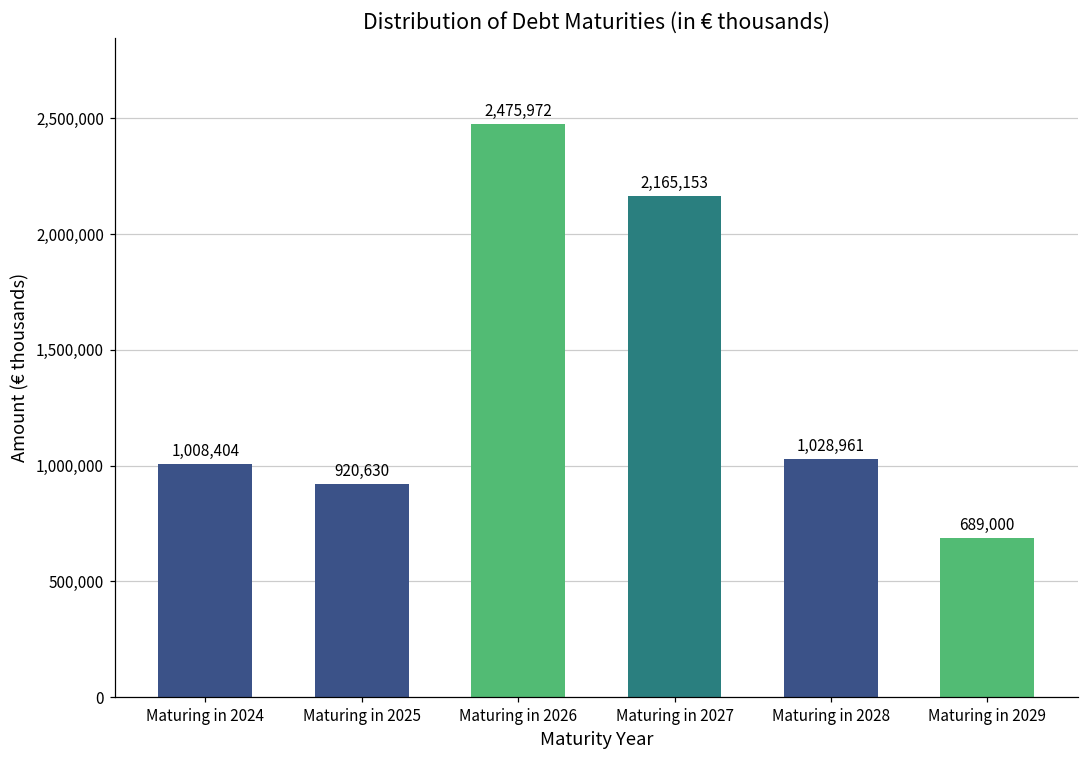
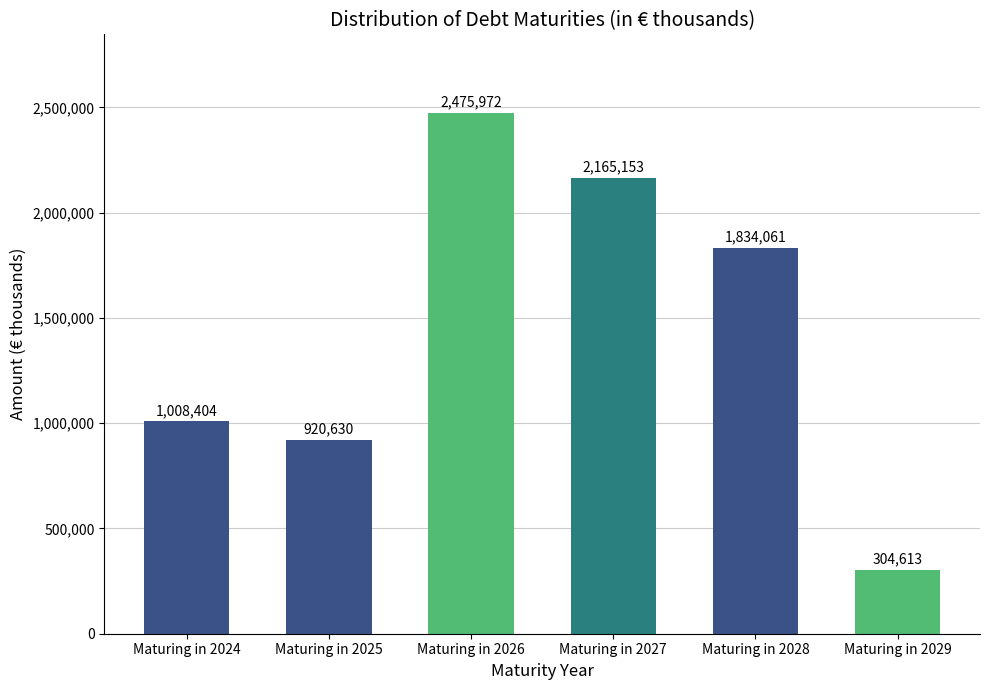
  {
    "Maturing in 2024": "1,008,404",
    "Maturing in 2025": "920,630",
    "Maturing in 2026": "2,475,972",
    "Maturing in 2027": "2,165,153",
-   "Maturing in 2028": "1,028,961",
-   "Maturing in 2029": "689,000"
+   "Maturing in 2028": "1,834,061",
+   "Maturing in 2029": "304,613"
  }
